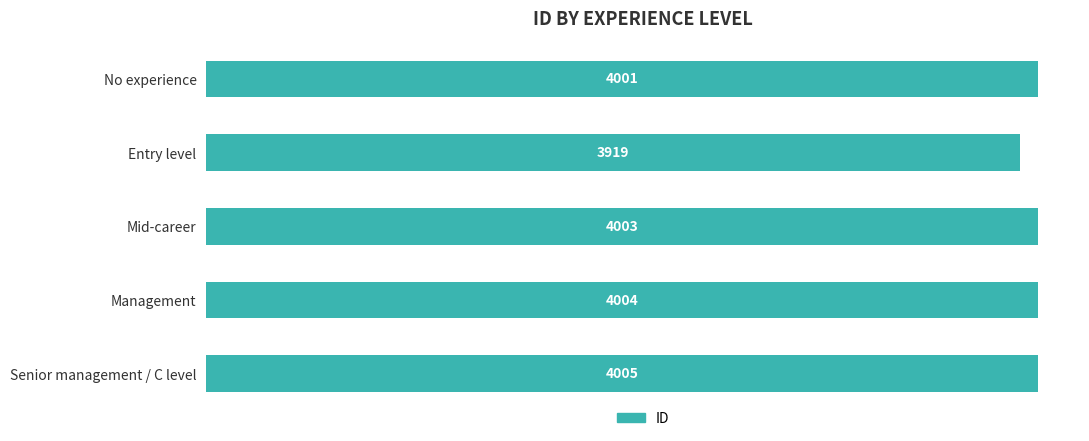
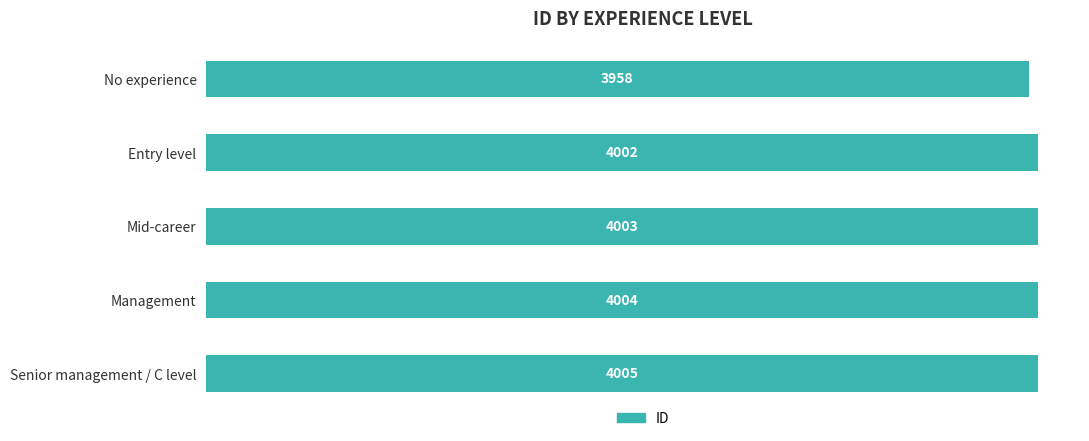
  {
-   "No experience": 4001,
-   "Entry level": 3919,
+   "No experience": 3958,
+   "Entry level": 4002,
    "Mid-career": 4003,
    "Management": 4004,
    "Senior management / C level": 4005
  }
